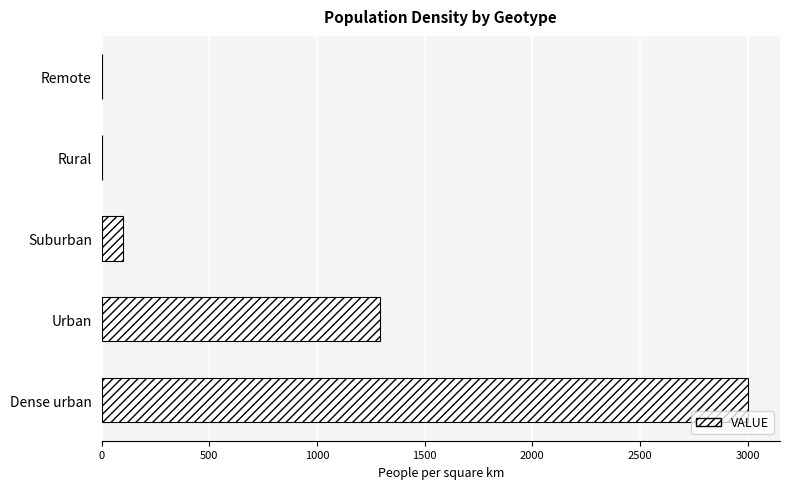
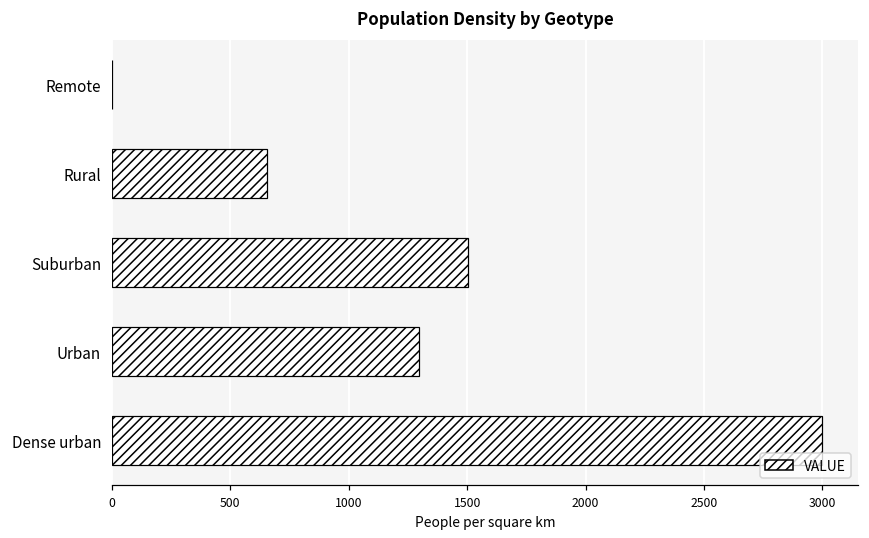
  {
-   "Rural": 0,
-   "Suburban": 100,
+   "Rural": 660,
+   "Suburban": 1500,
    "Urban": 1300,
    "Dense urban": 3000
  }
